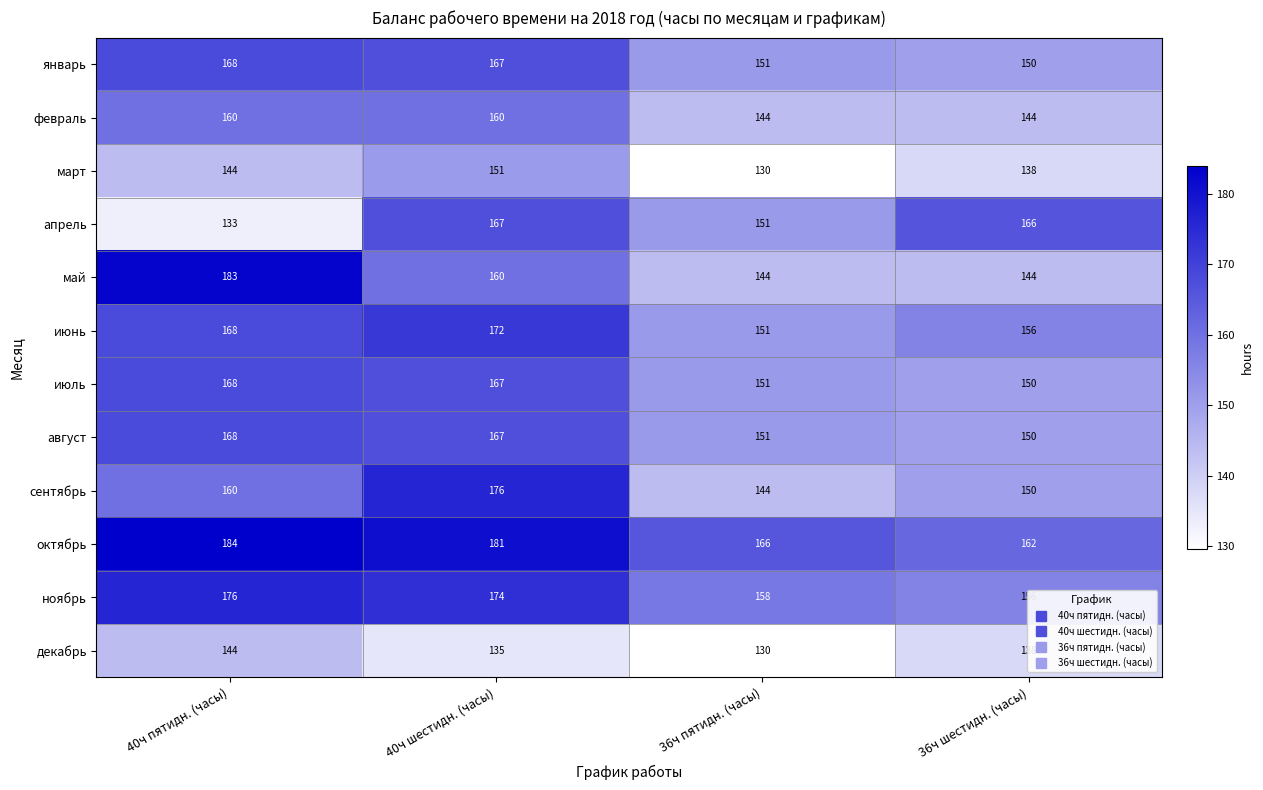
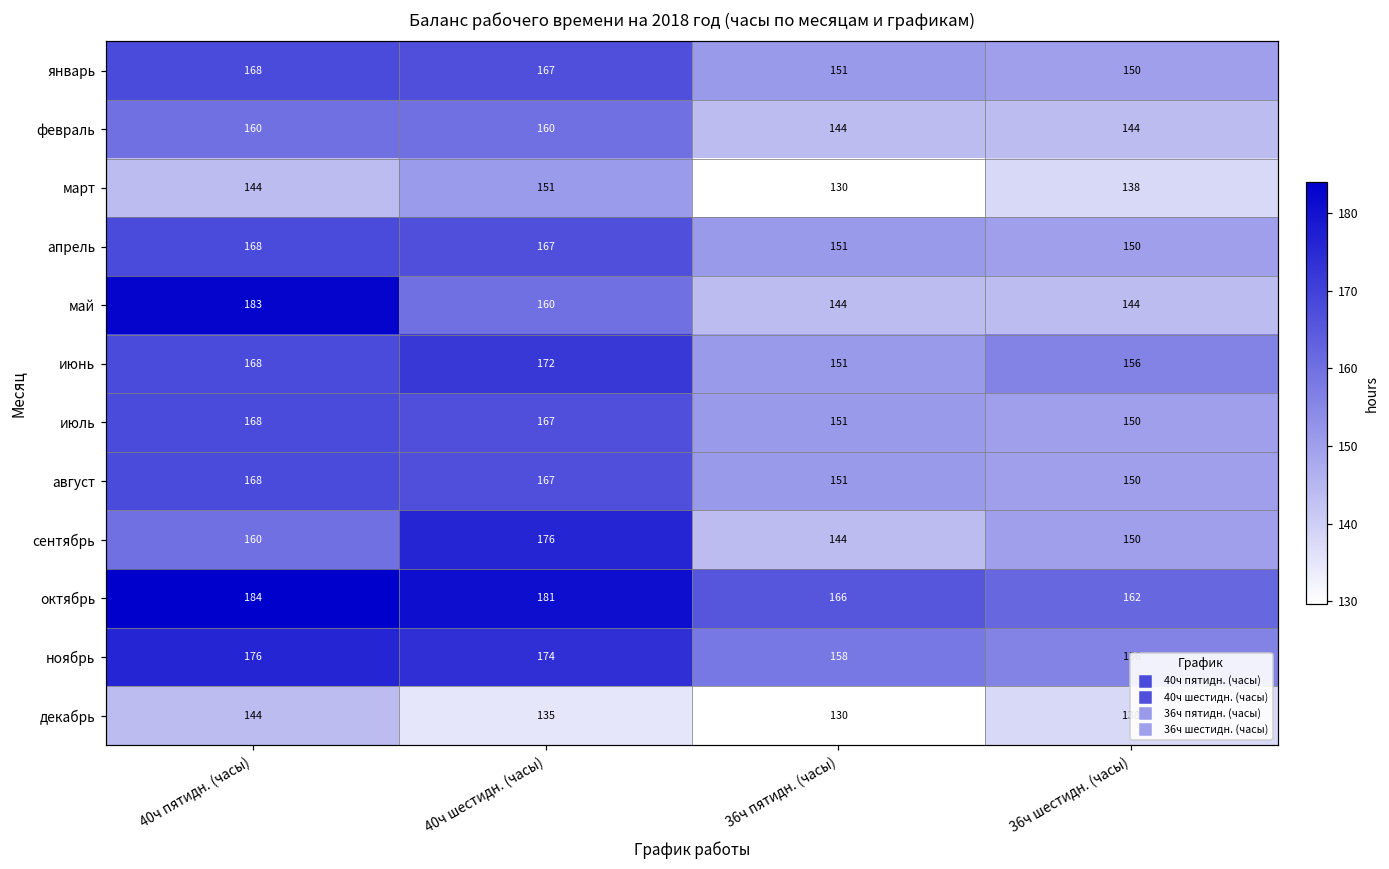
  {
    "январь": {
      "40ч пятидн. (часы)": 168,
      "40ч шестидн. (часы)": 167,
      "36ч пятидн. (часы)": 151,
      "36ч шестидн. (часы)": 150
    },
    "февраль": {
      "40ч пятидн. (часы)": 160,
      "40ч шестидн. (часы)": 160,
      "36ч пятидн. (часы)": 144,
      "36ч шестидн. (часы)": 144
    },
    "март": {
      "40ч пятидн. (часы)": 144,
      "40ч шестидн. (часы)": 151,
      "36ч пятидн. (часы)": 130,
      "36ч шестидн. (часы)": 138
    },
    "апрель": {
-     "40ч пятидн. (часы)": 133,
+     "40ч пятидн. (часы)": 168,
      "40ч шестидн. (часы)": 167,
      "36ч пятидн. (часы)": 151,
-     "36ч шестидн. (часы)": 166
+     "36ч шестидн. (часы)": 150
    },
    "май": {
      "40ч пятидн. (часы)": 183,
      "40ч шестидн. (часы)": 160,
      "36ч пятидн. (часы)": 144,
      "36ч шестидн. (часы)": 144
    },
    "июнь": {
      "40ч пятидн. (часы)": 168,
      "40ч шестидн. (часы)": 172,
      "36ч пятидн. (часы)": 151,
      "36ч шестидн. (часы)": 156
    },
    "июль": {
      "40ч пятидн. (часы)": 168,
      "40ч шестидн. (часы)": 167,
      "36ч пятидн. (часы)": 151,
      "36ч шестидн. (часы)": 150
    },
    "август": {
      "40ч пятидн. (часы)": 168,
      "40ч шестидн. (часы)": 167,
      "36ч пятидн. (часы)": 151,
      "36ч шестидн. (часы)": 150
    },
    "сентябрь": {
      "40ч пятидн. (часы)": 160,
      "40ч шестидн. (часы)": 176,
      "36ч пятидн. (часы)": 144,
      "36ч шестидн. (часы)": 150
    },
    "октябрь": {
      "40ч пятидн. (часы)": 184,
      "40ч шестидн. (часы)": 181,
      "36ч пятидн. (часы)": 166,
      "36ч шестидн. (часы)": 162
    },
    "ноябрь": {
      "40ч пятидн. (часы)": 176,
      "40ч шестидн. (часы)": 174,
      "36ч пятидн. (часы)": 158
    },
    "декабрь": {
      "40ч пятидн. (часы)": 144,
      "40ч шестидн. (часы)": 135,
      "36ч пятидн. (часы)": 130
    }
  }
